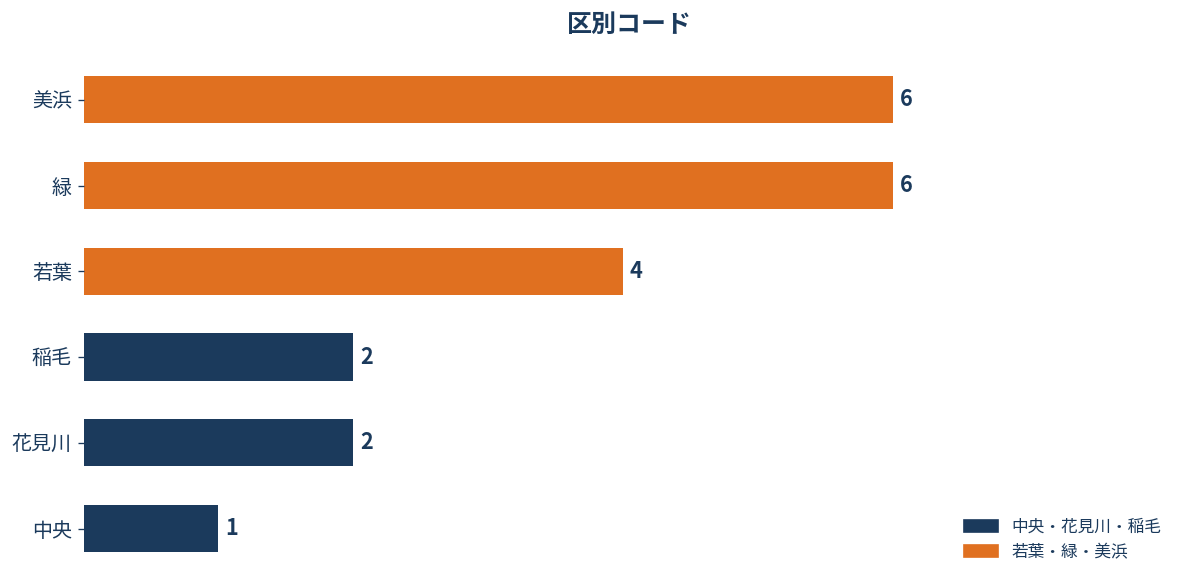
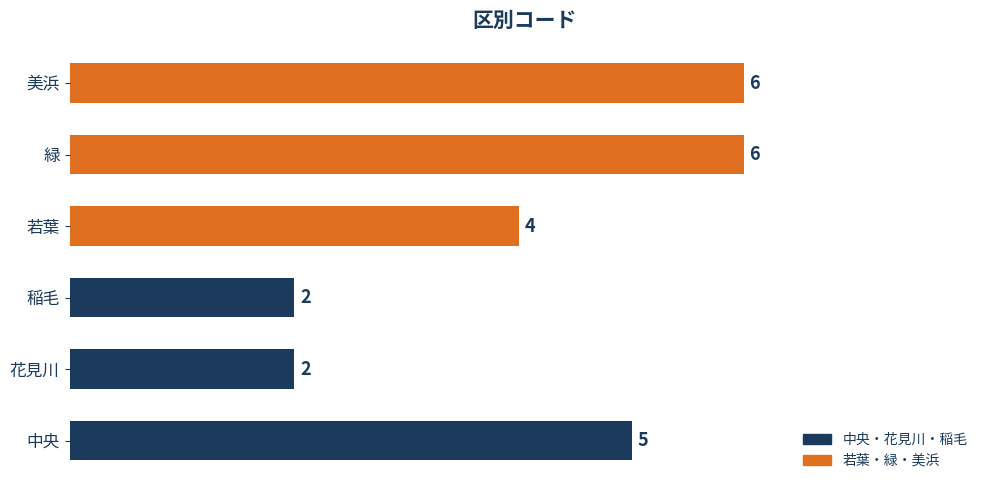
  {
    "美浜": 6,
    "緑": 6,
    "若葉": 4,
    "稲毛": 2,
    "花見川": 2,
-   "中央": 1
+   "中央": 5
  }
